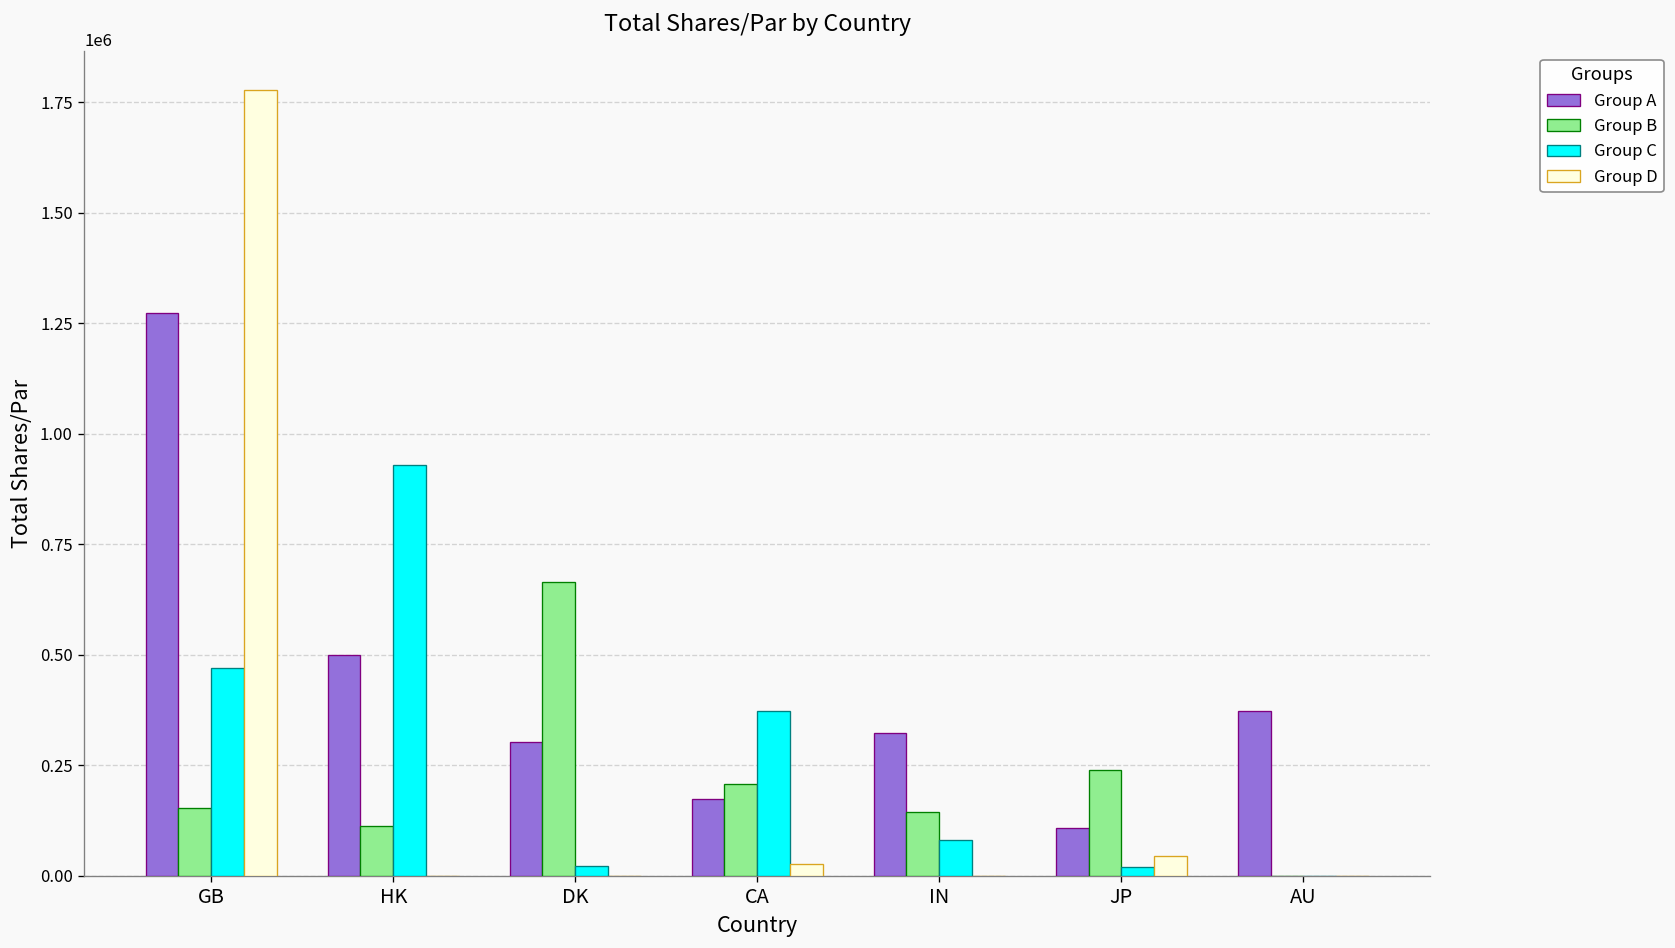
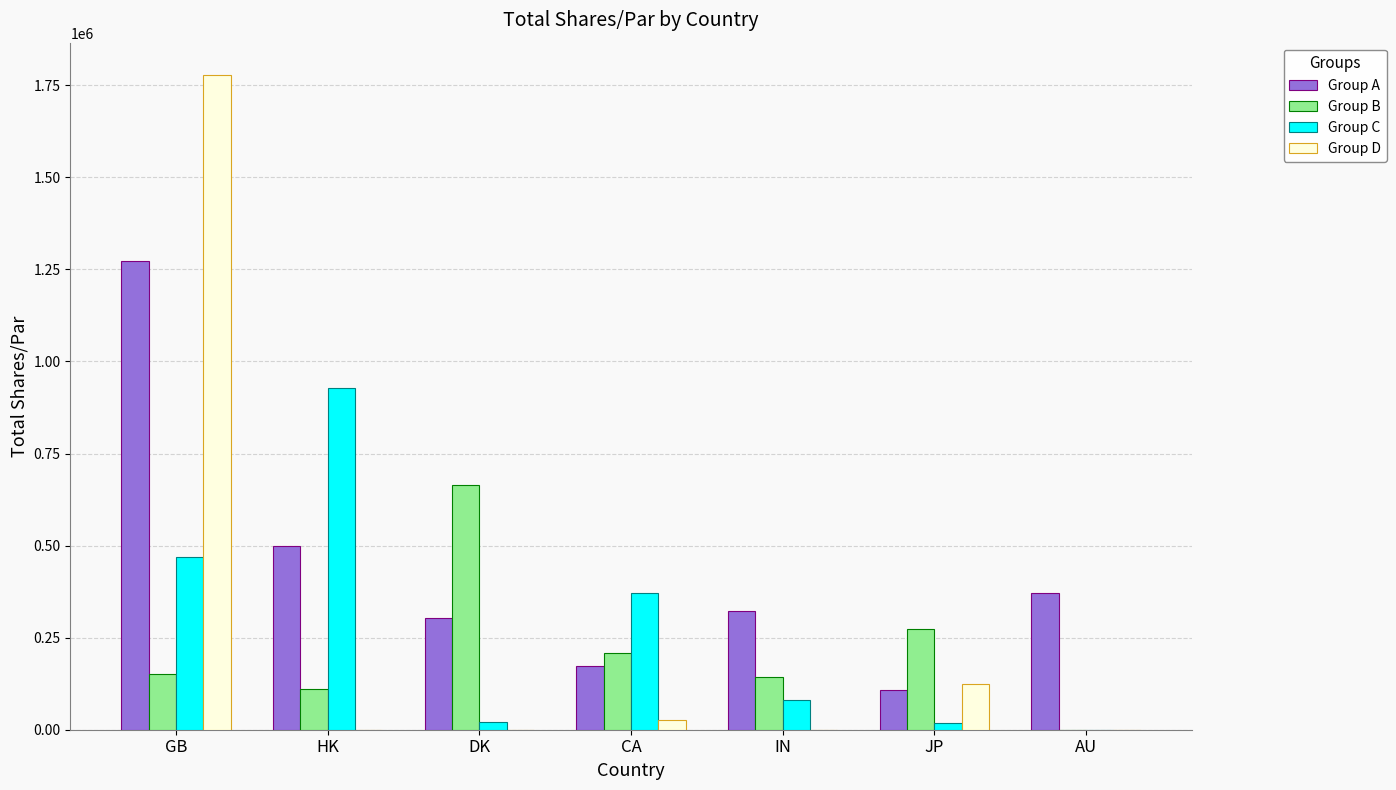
  {
    "Group A": {
      "GB": 1270000,
      "HK": 500000,
      "DK": 300000,
      "CA": 170000,
      "IN": 320000,
      "JP": 110000,
      "AU": 370000
    },
    "Group B": {
      "GB": 150000,
      "HK": 110000,
      "DK": 660000,
      "CA": 210000,
      "IN": 140000,
-     "JP": 240000,
+     "JP": 270000,
      "AU": 0
    },
    "Group C": {
      "GB": 470000,
      "HK": 930000,
      "DK": 20000,
      "CA": 370000,
      "IN": 80000,
      "JP": 20000,
      "AU": 0
    },
    "Group D": {
      "GB": 1780000,
      "HK": 0,
      "DK": 0,
      "CA": 30000,
      "IN": 0,
-     "JP": 40000,
+     "JP": 130000,
      "AU": 0
    }
  }
